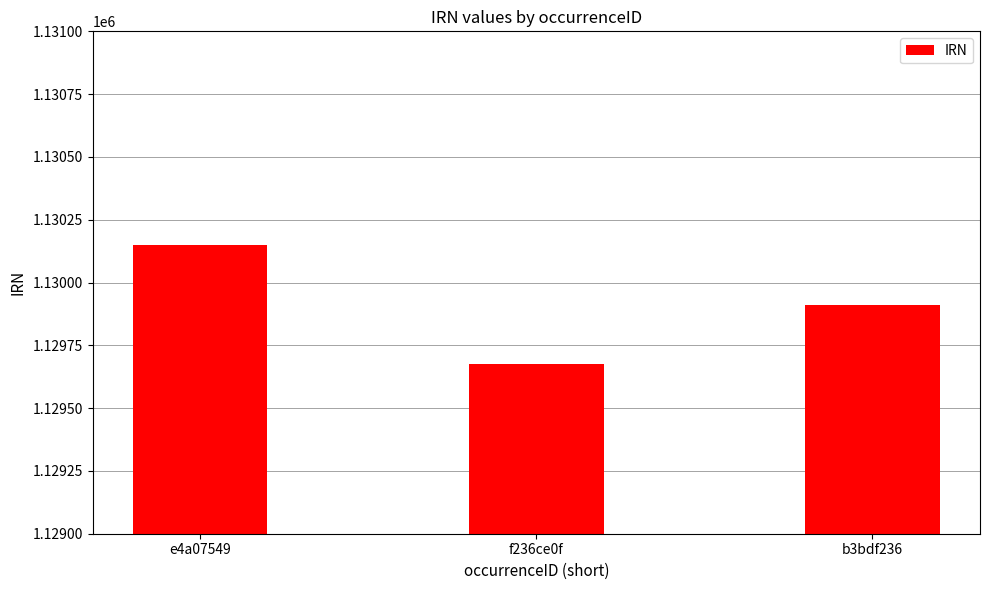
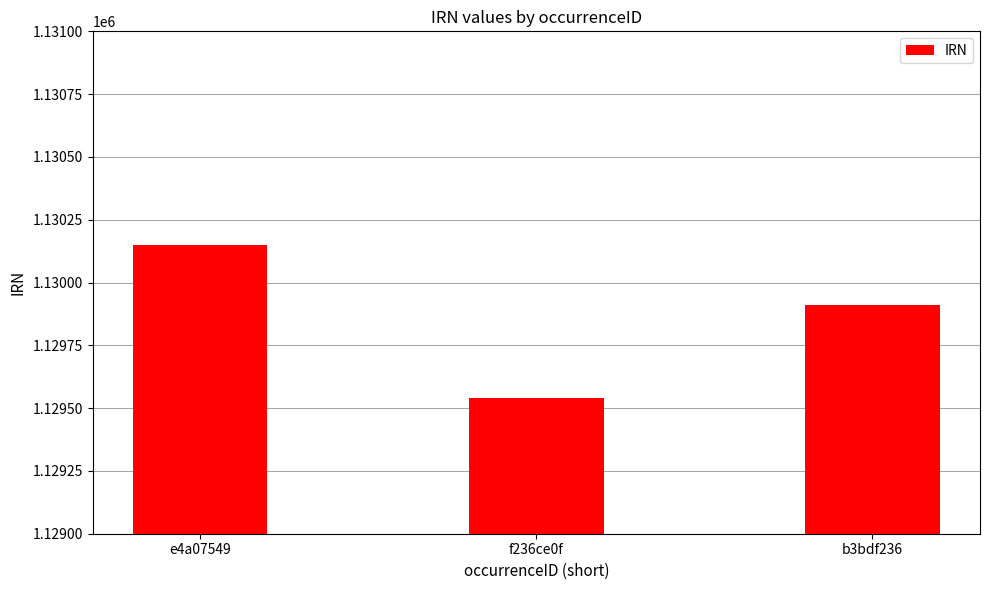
  {
    "e4a07549": 1130150,
-   "f236ce0f": 1129680,
+   "f236ce0f": 1129540,
    "b3bdf236": 1129910
  }
